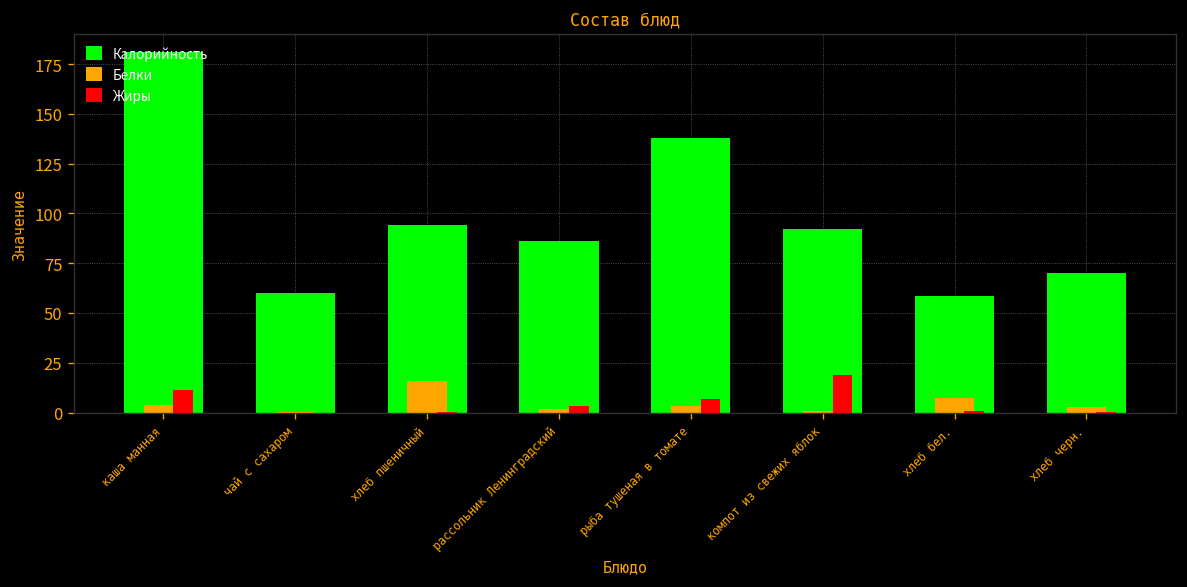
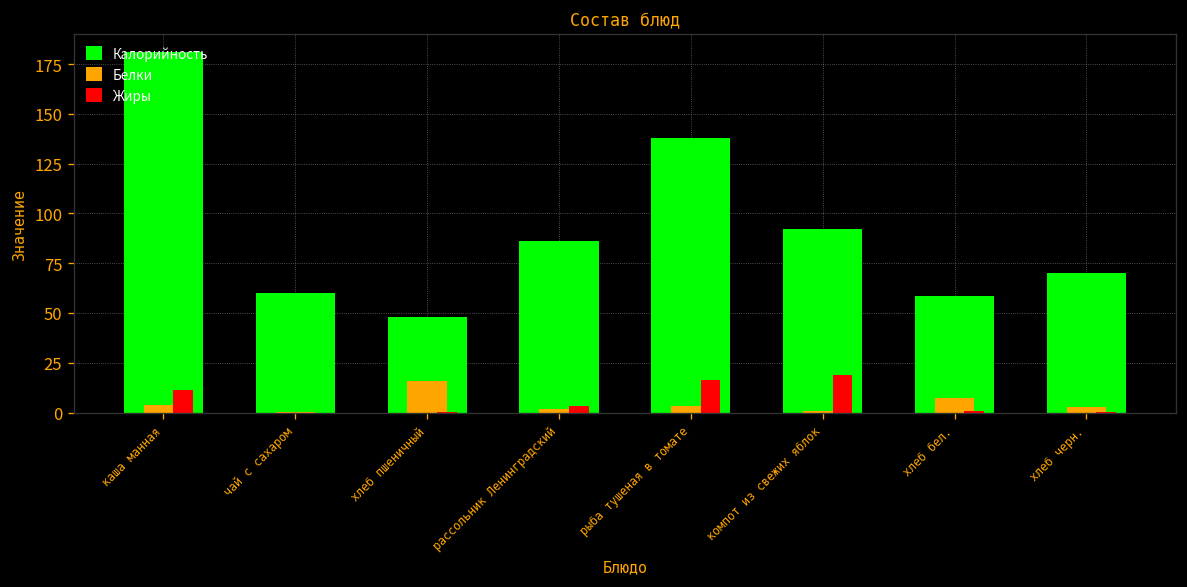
  {
    "Калорийность": {
      "каша манная": 181,
      "чай с сахаром": 60,
-     "хлеб пшеничный": 94,
+     "хлеб пшеничный": 48,
      "рассольник Ленинградский": 86,
      "рыба тушеная в томате": 138,
      "компот из свежих яблок": 92,
      "хлеб бел.": 59,
      "хлеб черн.": 70
    },
    "Жиры": {
      "чай с сахаром": 0,
-     "рыба тушеная в томате": 7
+     "рыба тушеная в томате": 16
    }
  }
